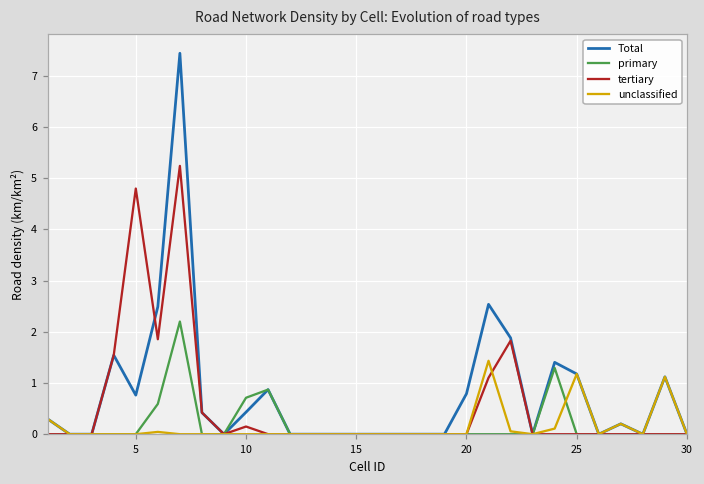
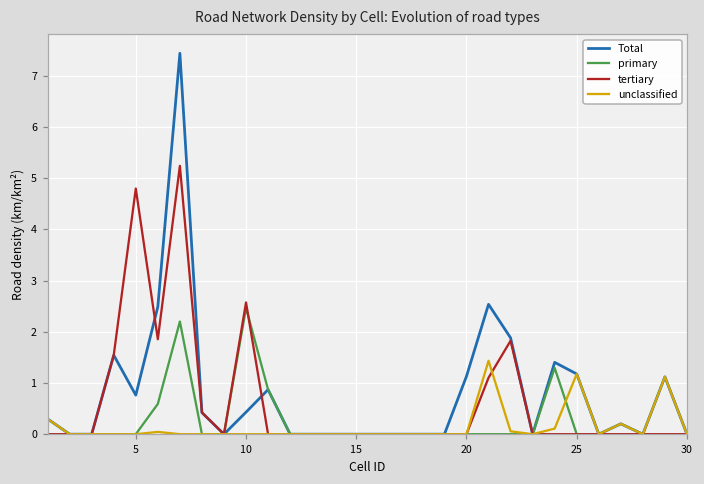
  {
    "Total": {
      "5": 0.8,
      "10": 0.4,
-     "20": 0.8
+     "20": 1.1
    },
    "primary": {
-     "10": 0.7
+     "10": 2.5
    },
    "tertiary": {
      "5": 4.8,
-     "10": 0.1
+     "10": 2.6
    },
    "unclassified": {
      "10": 0.0
    }
  }
